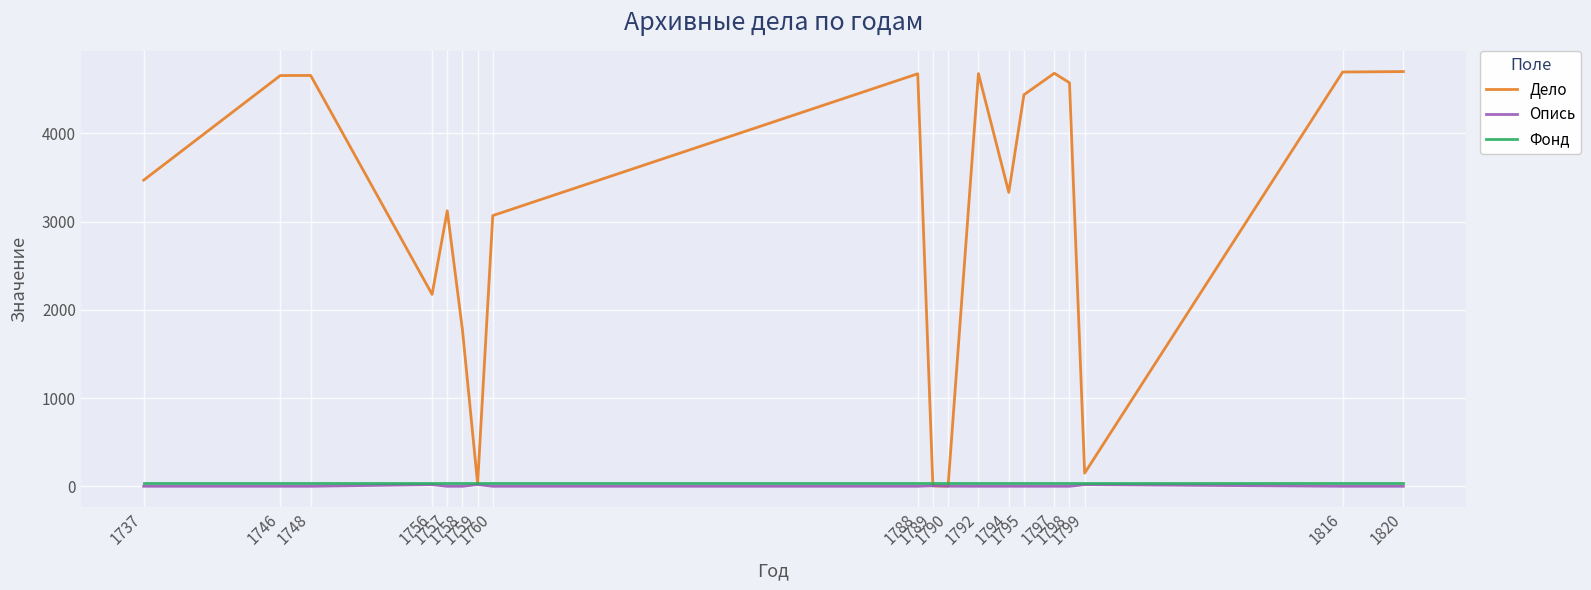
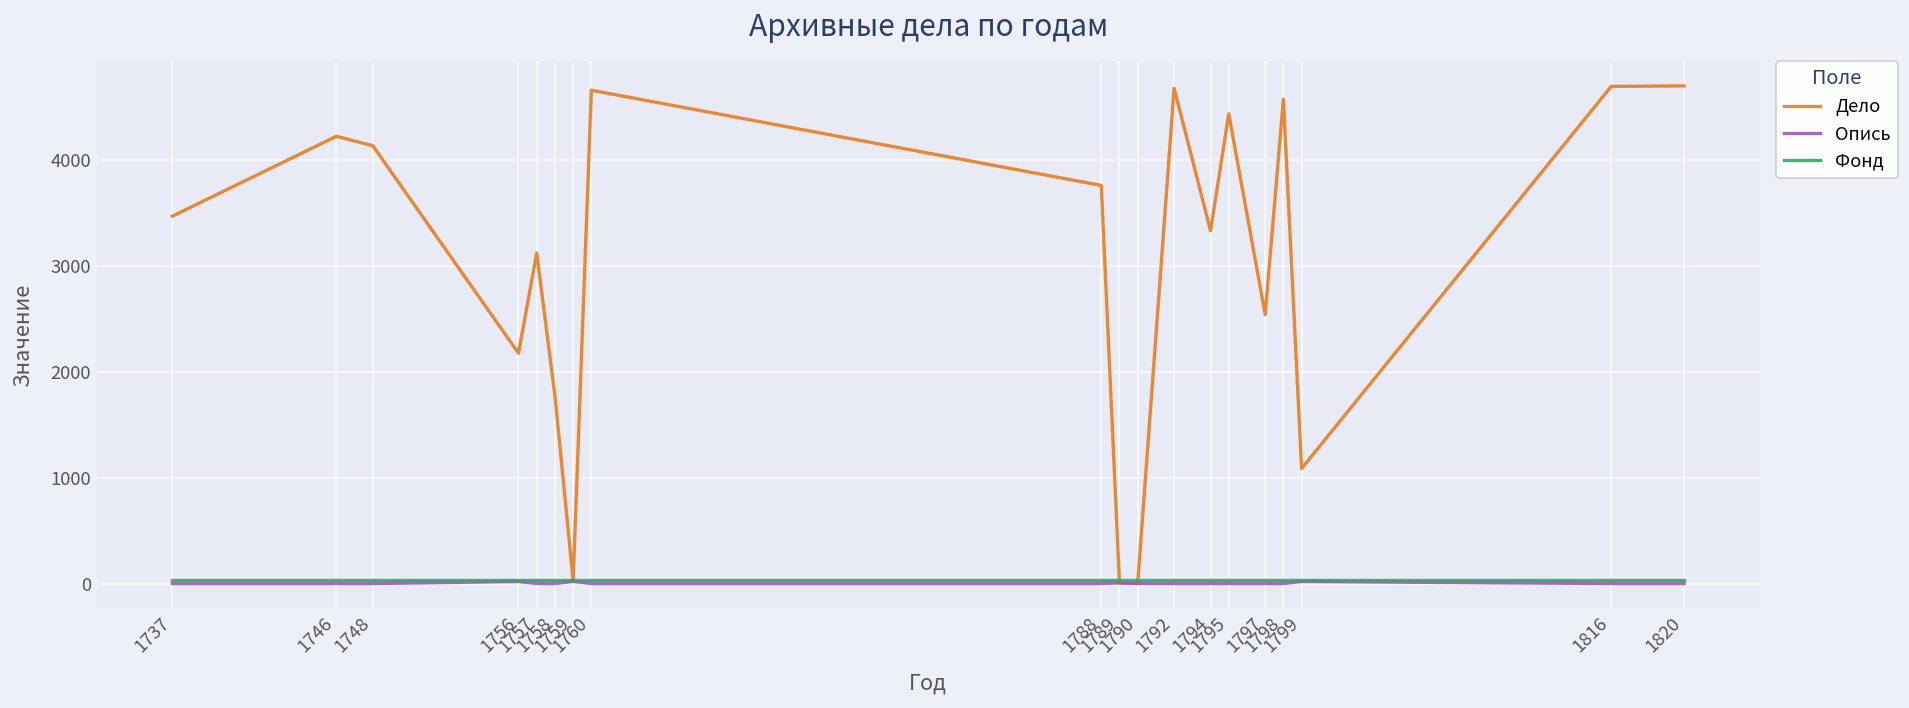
  {
    "Дело": {
      "1737": 3500,
-     "1746": 4700,
-     "1748": 4700,
+     "1746": 4200,
+     "1748": 4100,
      "1756": 2200,
      "1757": 3100,
      "1758": 1800,
-     "1760": 3100,
-     "1788": 4700,
+     "1760": 4700,
+     "1788": 3800,
      "1792": 4700,
      "1794": 3300,
      "1795": 4400,
-     "1797": 4700,
+     "1797": 2500,
      "1798": 4600,
-     "1799": 200,
+     "1799": 1100,
      "1816": 4700,
      "1820": 4700
    },
    "Опись": {
      "1737": 0,
      "1746": 0,
      "1748": 0,
      "1757": 0,
      "1758": 0,
      "1760": 0,
      "1788": 0,
      "1792": 0,
      "1794": 0,
      "1795": 0,
      "1797": 0,
      "1798": 0,
      "1816": 0,
      "1820": 0
    },
    "Фонд": {
      "1737": 0,
      "1746": 0,
      "1748": 0,
      "1757": 0,
      "1758": 0,
      "1760": 0,
      "1788": 0,
      "1789": 0,
      "1790": 0,
      "1792": 0,
      "1794": 0,
      "1795": 0,
      "1797": 0,
      "1798": 0,
      "1816": 0,
      "1820": 0
    }
  }
